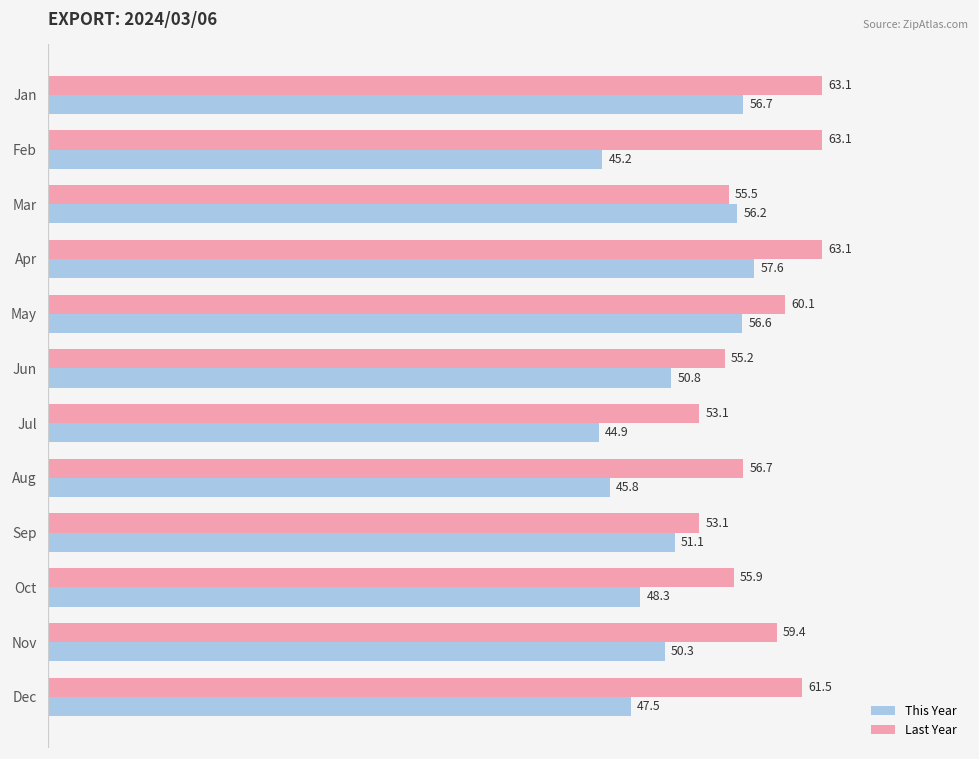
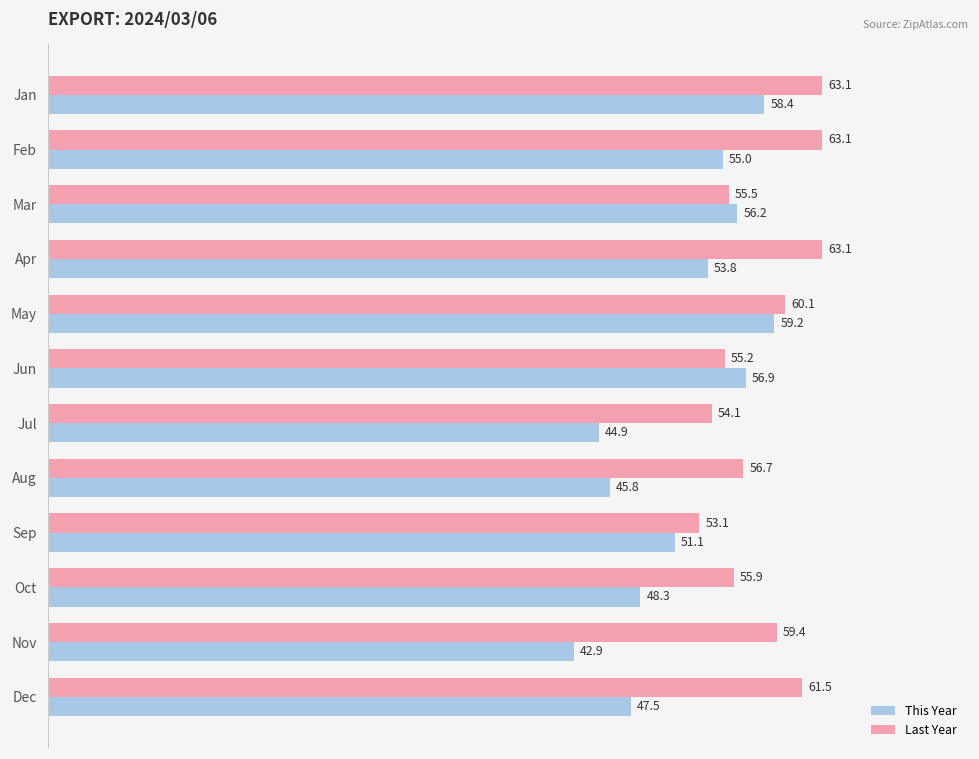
  {
    "This Year": {
-     "Jan": 56.7,
-     "Feb": 45.2,
+     "Jan": 58.4,
+     "Feb": 55.0,
      "Mar": 56.2,
-     "Apr": 57.6,
-     "May": 56.6,
-     "Jun": 50.8,
+     "Apr": 53.8,
+     "May": 59.2,
+     "Jun": 56.9,
      "Jul": 44.9,
      "Aug": 45.8,
      "Sep": 51.1,
      "Oct": 48.3,
-     "Nov": 50.3,
+     "Nov": 42.9,
      "Dec": 47.5
    },
    "Last Year": {
      "Jan": 63.1,
      "Feb": 63.1,
      "Mar": 55.5,
      "Apr": 63.1,
      "May": 60.1,
      "Jun": 55.2,
-     "Jul": 53.1,
+     "Jul": 54.1,
      "Aug": 56.7,
      "Sep": 53.1,
      "Oct": 55.9,
      "Nov": 59.4,
      "Dec": 61.5
    }
  }
